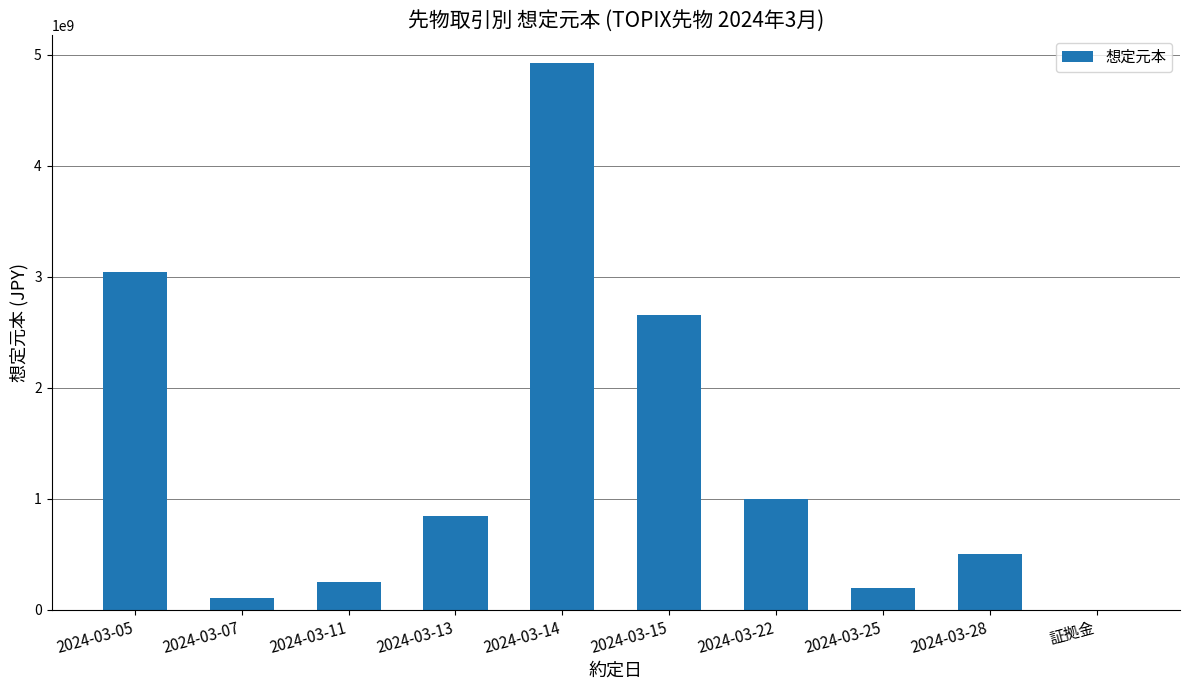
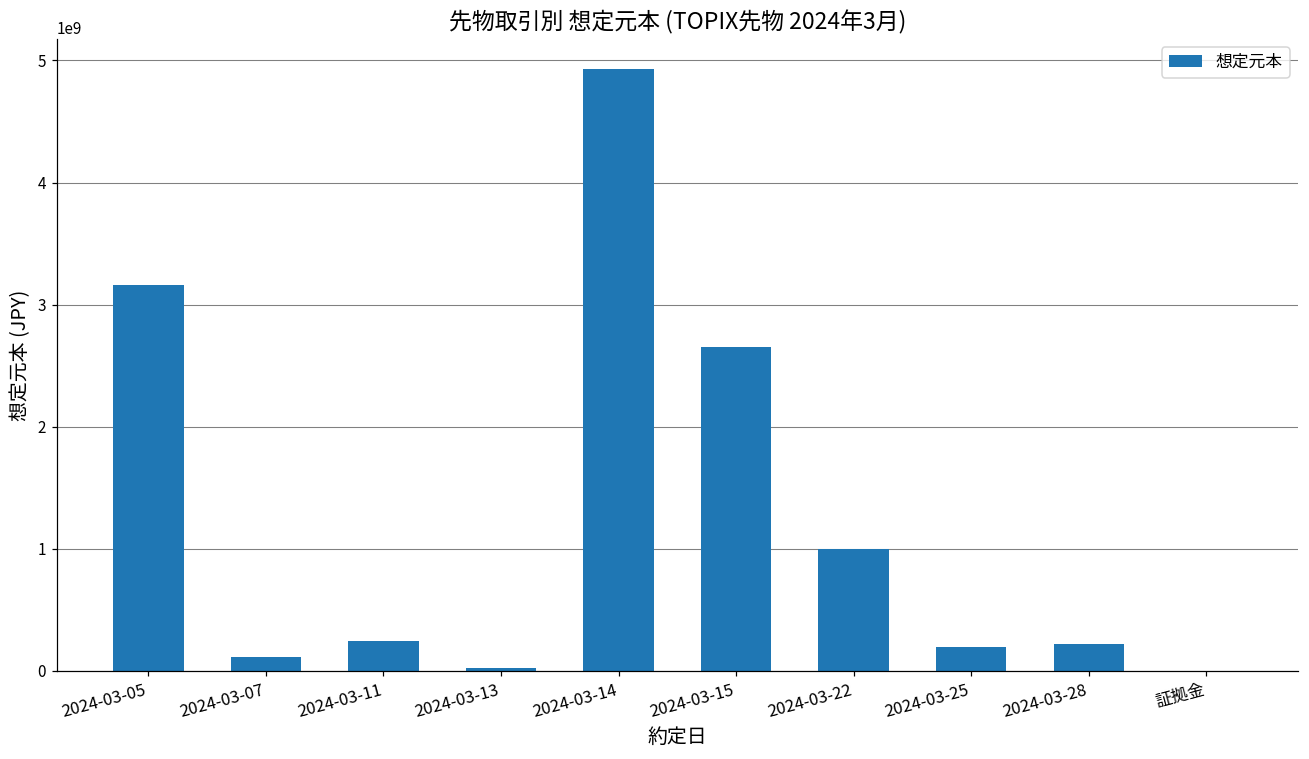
  {
-   "2024-03-05": 3040000000,
+   "2024-03-05": 3160000000,
    "2024-03-07": 110000000,
    "2024-03-11": 250000000,
-   "2024-03-13": 850000000,
+   "2024-03-13": 30000000,
    "2024-03-14": 4930000000,
    "2024-03-15": 2660000000,
    "2024-03-22": 1000000000,
    "2024-03-25": 200000000,
-   "2024-03-28": 510000000,
+   "2024-03-28": 220000000,
    "証拠金": 0
  }
